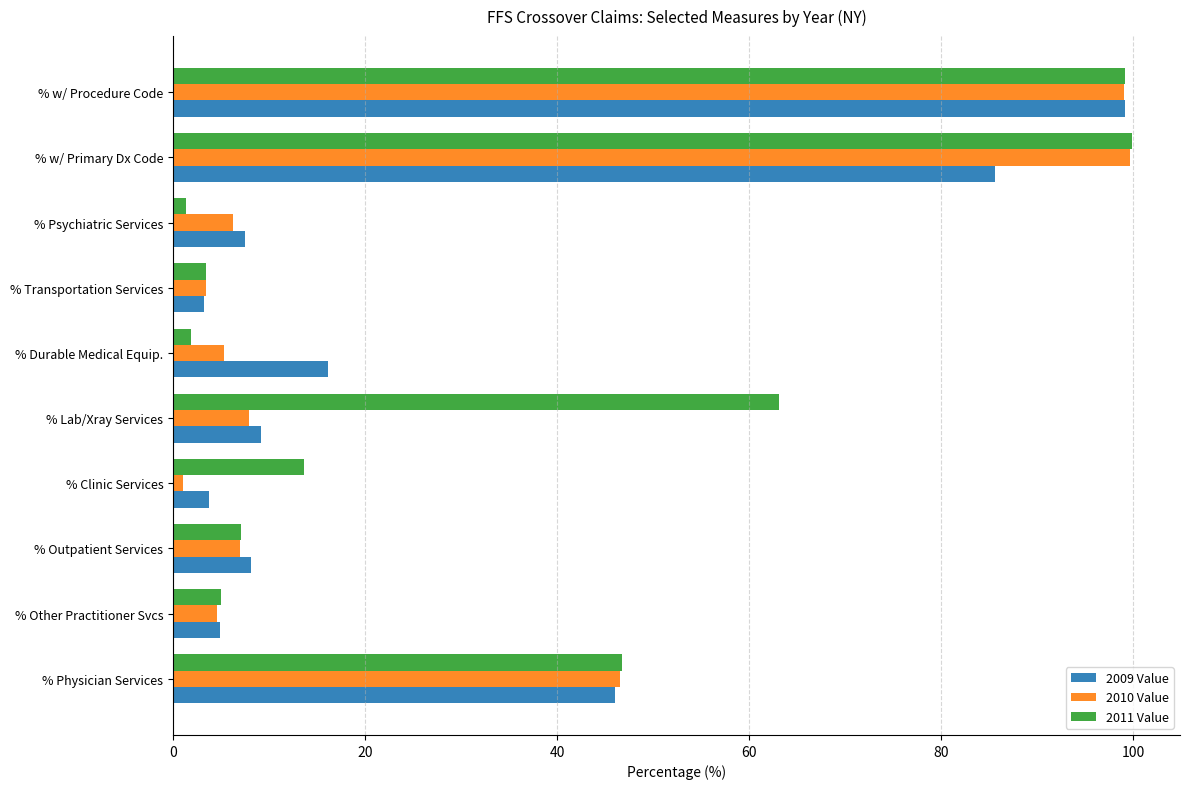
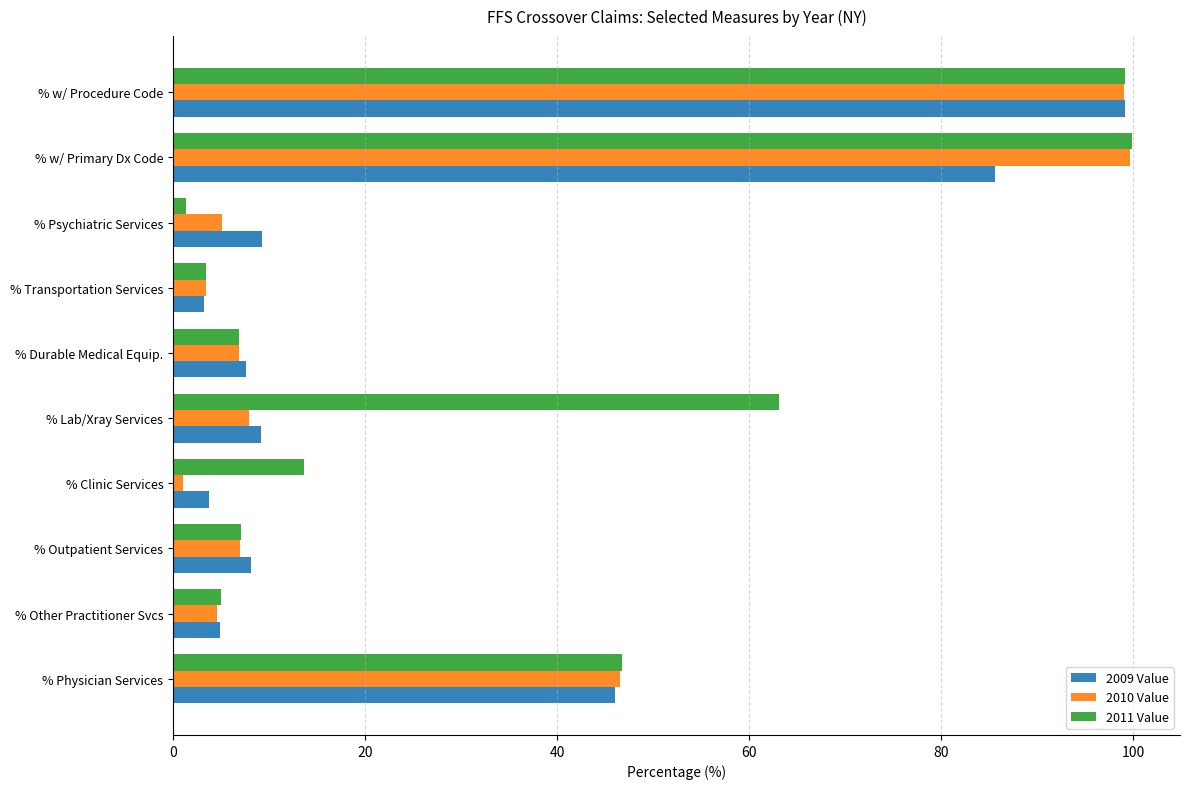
  {
    "2009 Value": {
      "% w/ Procedure Code": 99,
      "% w/ Primary Dx Code": 86,
-     "% Psychiatric Services": 7,
+     "% Psychiatric Services": 9,
      "% Transportation Services": 3,
-     "% Durable Medical Equip.": 16,
+     "% Durable Medical Equip.": 8,
      "% Lab/Xray Services": 9,
      "% Clinic Services": 4,
      "% Outpatient Services": 8,
      "% Other Practitioner Svcs": 5,
      "% Physician Services": 46
    },
    "2010 Value": {
      "% w/ Procedure Code": 99,
      "% w/ Primary Dx Code": 100,
-     "% Psychiatric Services": 6,
+     "% Psychiatric Services": 5,
      "% Transportation Services": 3,
-     "% Durable Medical Equip.": 5,
+     "% Durable Medical Equip.": 7,
      "% Lab/Xray Services": 8,
      "% Clinic Services": 1,
      "% Outpatient Services": 7,
      "% Other Practitioner Svcs": 5,
      "% Physician Services": 47
    },
    "2011 Value": {
      "% w/ Procedure Code": 99,
      "% w/ Primary Dx Code": 100,
      "% Psychiatric Services": 1,
      "% Transportation Services": 3,
-     "% Durable Medical Equip.": 2,
+     "% Durable Medical Equip.": 7,
      "% Lab/Xray Services": 63,
      "% Clinic Services": 14,
      "% Outpatient Services": 7,
      "% Other Practitioner Svcs": 5,
      "% Physician Services": 47
    }
  }
